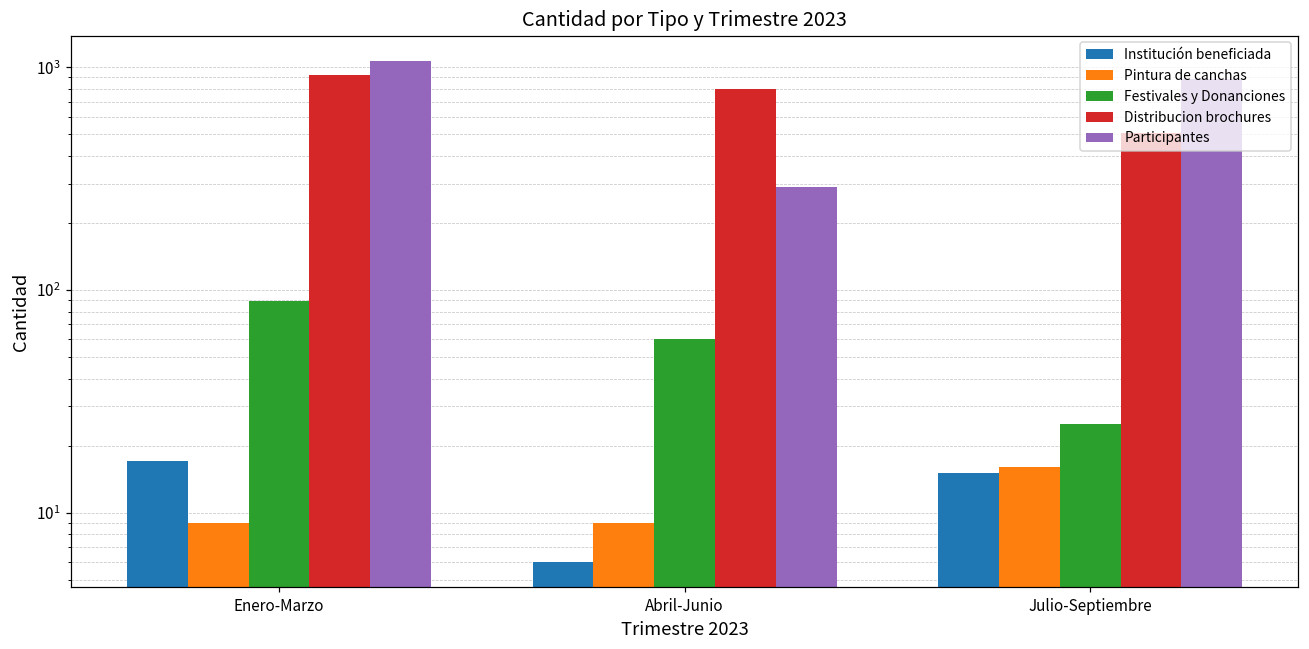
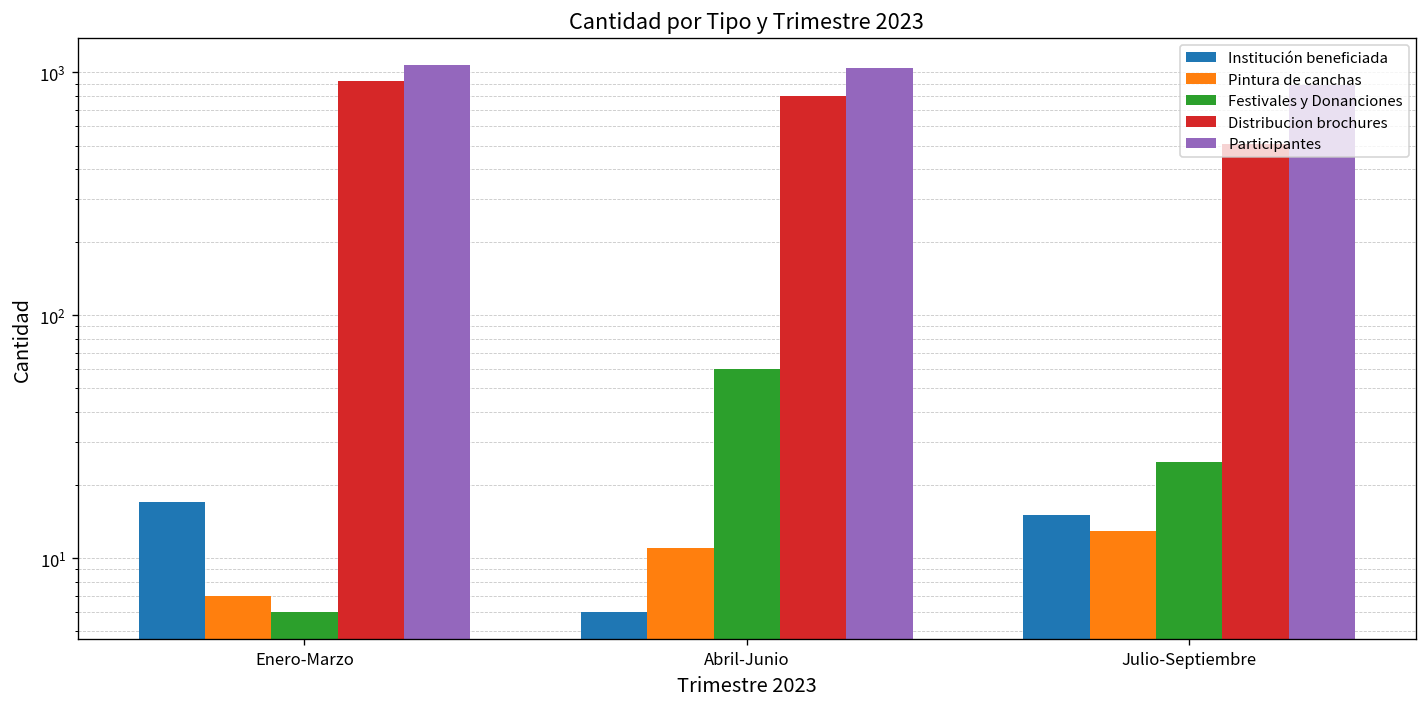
  {
    "Institución beneficiada": {
      "Enero-Marzo": 17,
      "Abril-Junio": 6,
      "Julio-Septiembre": 15
    },
    "Pintura de canchas": {
-     "Enero-Marzo": 9,
-     "Abril-Junio": 9,
-     "Julio-Septiembre": 16
+     "Enero-Marzo": 7,
+     "Abril-Junio": 11,
+     "Julio-Septiembre": 13
    },
    "Festivales y Donanciones": {
-     "Enero-Marzo": 90,
+     "Enero-Marzo": 6,
      "Abril-Junio": 60,
      "Julio-Septiembre": 25
    },
    "Distribucion brochures": {
      "Enero-Marzo": 900,
      "Abril-Junio": 800
    },
    "Participantes": {
      "Enero-Marzo": 1100,
-     "Abril-Junio": 290
+     "Abril-Junio": 1000
    }
  }
